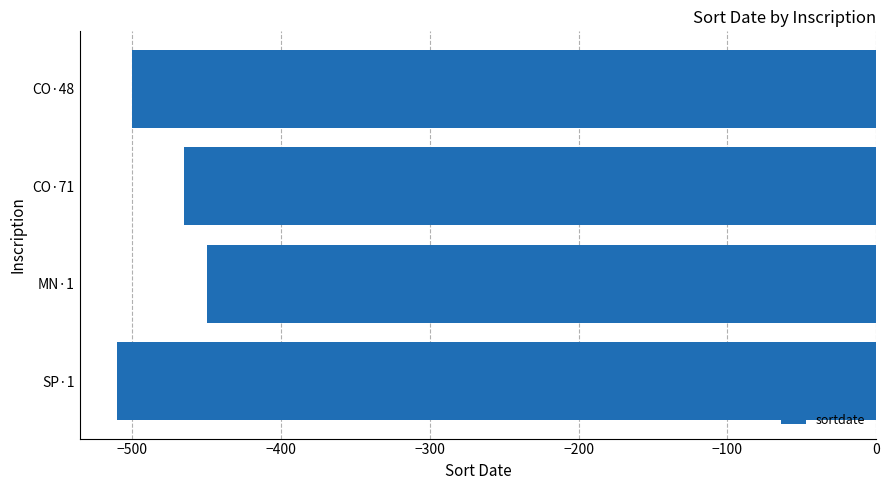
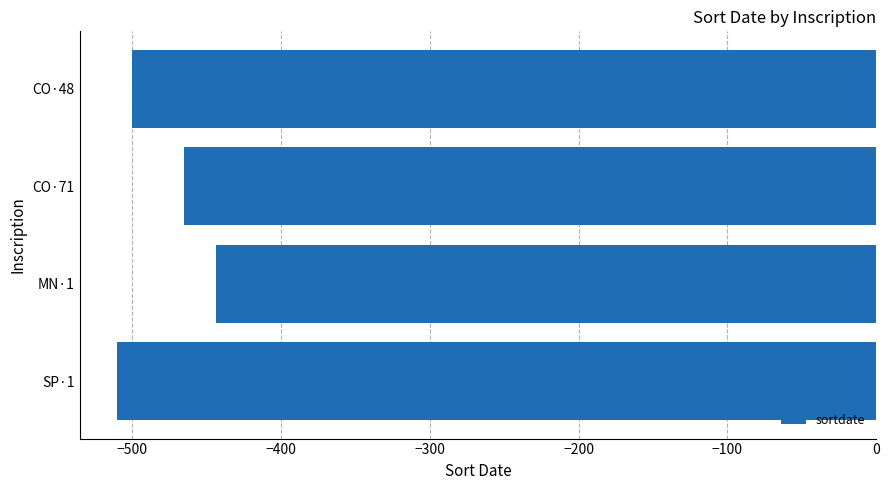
  {
    "CO·48": -500,
    "CO·71": -465,
-   "MN·1": -450,
+   "MN·1": -444,
    "SP·1": -510
  }
